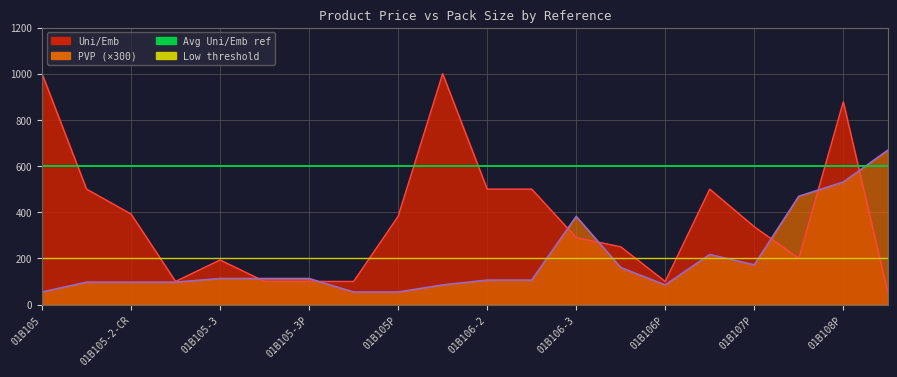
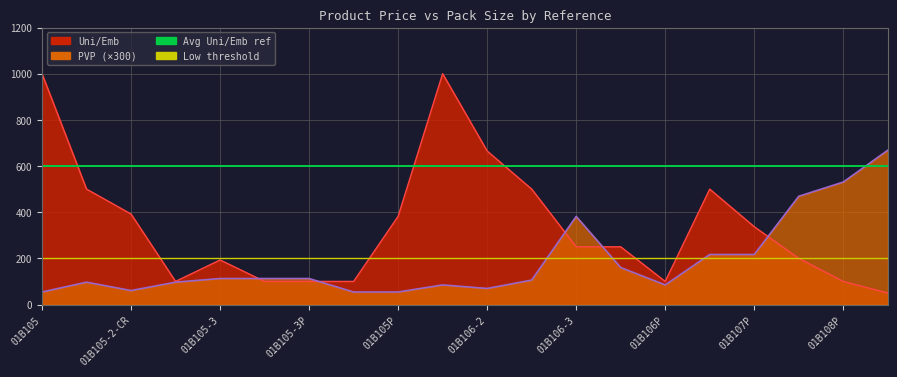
  {
    "Uni/Emb": {
      "01B105": 1000,
      "01B105-2-CR": 390,
      "01B105-3": 190,
      "01B105-3P": 100,
      "01B105P": 380,
-     "01B106-2": 500,
-     "01B106-3": 290,
+     "01B106-2": 670,
+     "01B106-3": 250,
      "01B106P": 100,
      "01B107P": 340,
-     "01B108P": 880
+     "01B108P": 100
    },
    "PVP (×300)": {
      "01B105": 50,
-     "01B105-2-CR": 100,
+     "01B105-2-CR": 60,
      "01B105-3": 110,
      "01B105-3P": 110,
      "01B105P": 50,
-     "01B106-2": 110,
+     "01B106-2": 70,
      "01B106-3": 380,
      "01B106P": 80,
-     "01B107P": 170,
+     "01B107P": 220,
      "01B108P": 530
    }
  }
